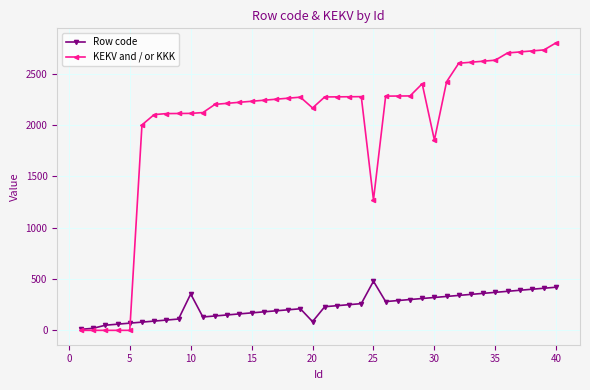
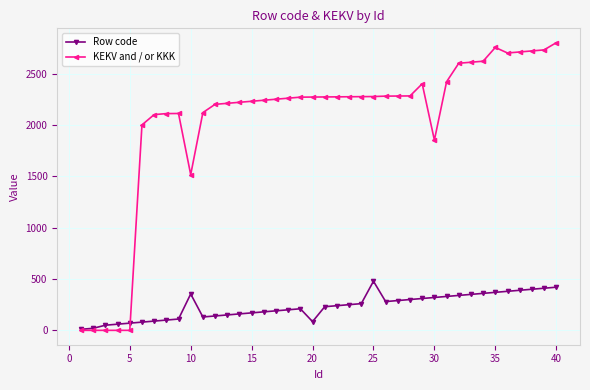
  {
    "Row code": {
      "5": 70,
      "10": 350,
      "15": 170,
      "20": 90,
      "25": 480,
      "30": 320,
      "35": 370,
      "40": 420
    },
    "KEKV and / or KKK": {
      "5": 0,
-     "10": 2110,
+     "10": 1520,
      "15": 2230,
-     "20": 2170,
-     "25": 1270,
+     "20": 2270,
+     "25": 2280,
      "30": 1850,
-     "35": 2630,
+     "35": 2750,
      "40": 2800
    }
  }
